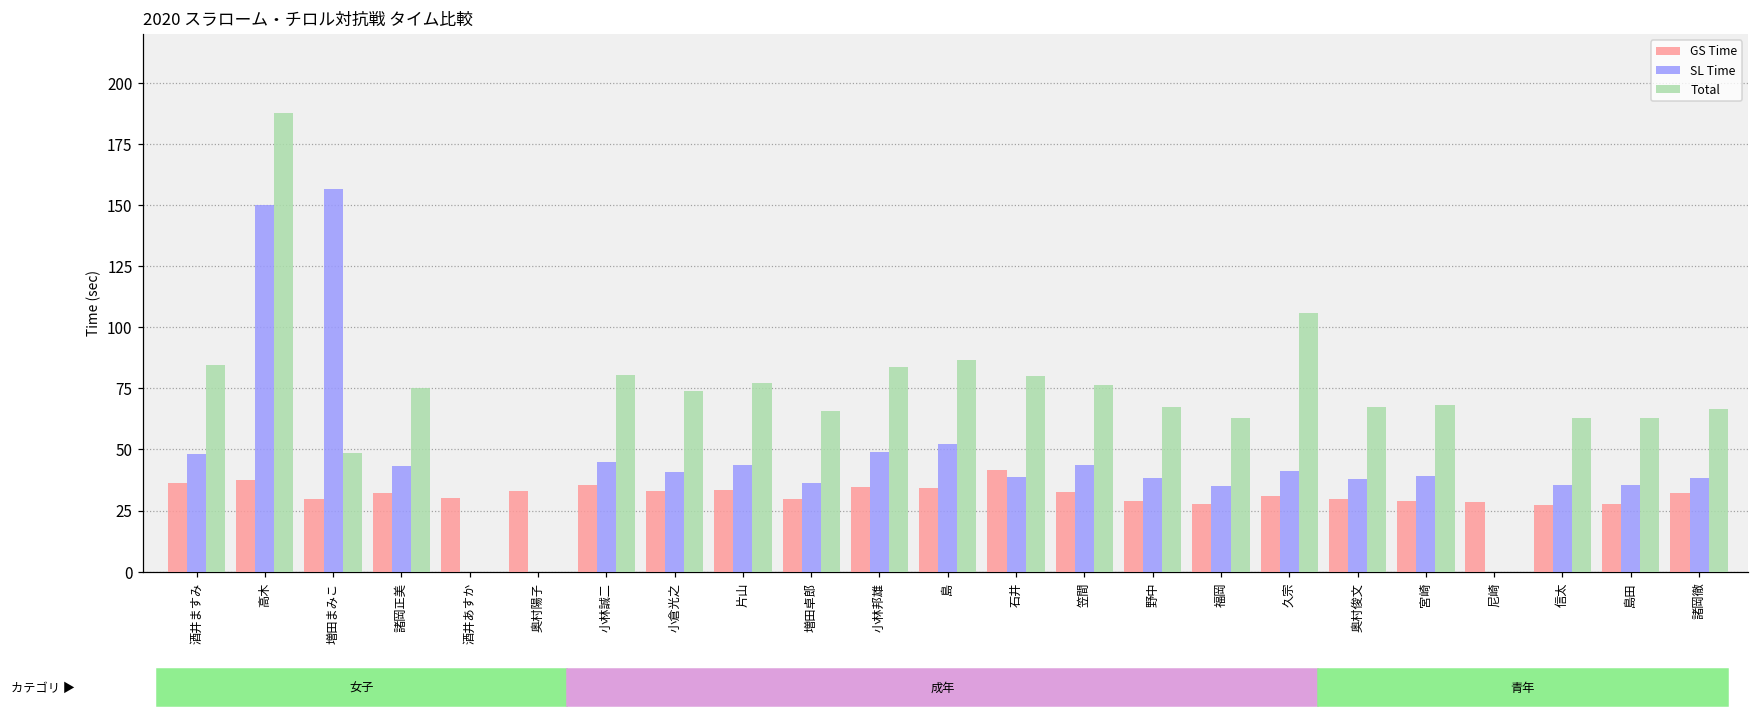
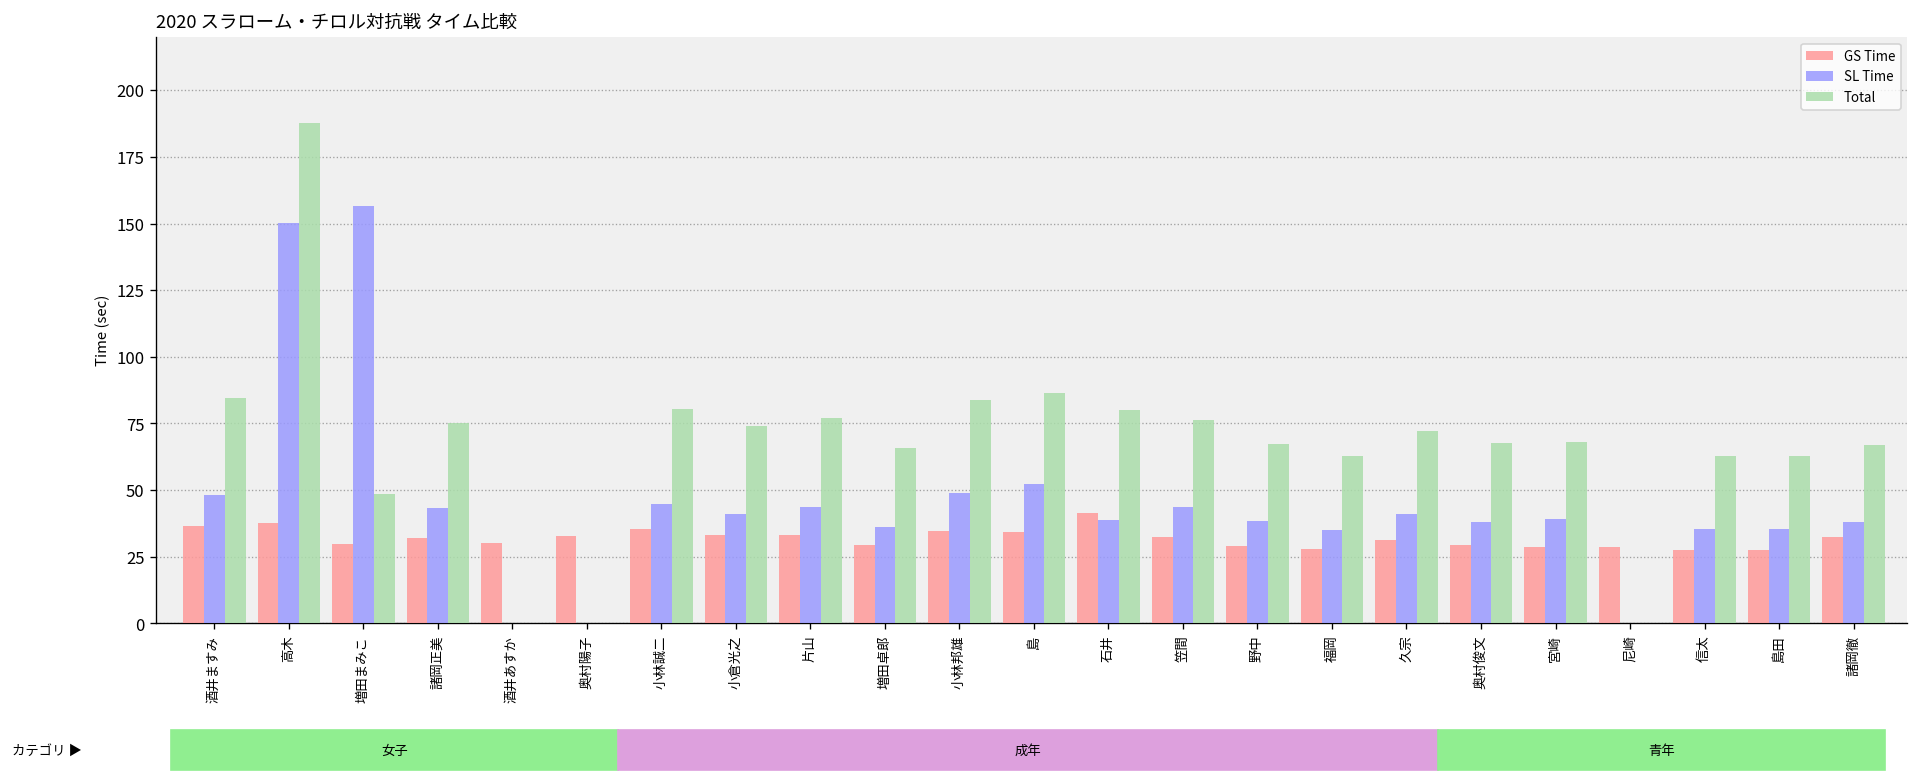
  {
    "GS Time": {
      "酒井ますみ": 36,
      "高木": 38,
      "増田まみこ": 30,
      "諸岡正美": 32,
      "酒井あすか": 30,
      "奥村陽子": 33,
      "小林誠二": 35,
      "小倉光之": 33,
      "片山": 33,
      "増田卓郎": 30,
      "小林邦雄": 35,
      "島": 34,
      "石井": 42,
      "笠間": 32,
      "野中": 29,
      "福岡": 28,
      "久宗": 31,
      "奥村俊文": 30,
      "宮崎": 29,
      "尼崎": 29,
      "信太": 27,
      "島田": 28,
      "諸岡徹": 32
    },
    "SL Time": {
      "酒井ますみ": 48,
      "高木": 150,
      "増田まみこ": 157,
      "諸岡正美": 43,
      "酒井あすか": 0,
      "奥村陽子": 0,
      "小林誠二": 45,
      "小倉光之": 41,
      "片山": 44,
      "増田卓郎": 36,
      "小林邦雄": 49,
      "島": 52,
      "石井": 39,
      "笠間": 44,
      "野中": 39,
      "福岡": 35,
      "久宗": 41,
      "奥村俊文": 38,
      "宮崎": 39,
      "尼崎": 0,
      "信太": 35,
      "島田": 35,
      "諸岡徹": 38
    },
    "Total": {
      "酒井ますみ": 85,
      "高木": 188,
      "増田まみこ": 49,
      "諸岡正美": 75,
      "酒井あすか": 0,
      "奥村陽子": 0,
      "小林誠二": 80,
      "小倉光之": 74,
      "片山": 77,
      "増田卓郎": 66,
      "小林邦雄": 84,
      "島": 87,
      "石井": 80,
      "笠間": 76,
      "野中": 67,
      "福岡": 63,
-     "久宗": 106,
+     "久宗": 72,
      "奥村俊文": 68,
      "宮崎": 68,
      "尼崎": 0,
      "信太": 63,
      "島田": 63,
      "諸岡徹": 67
    }
  }
